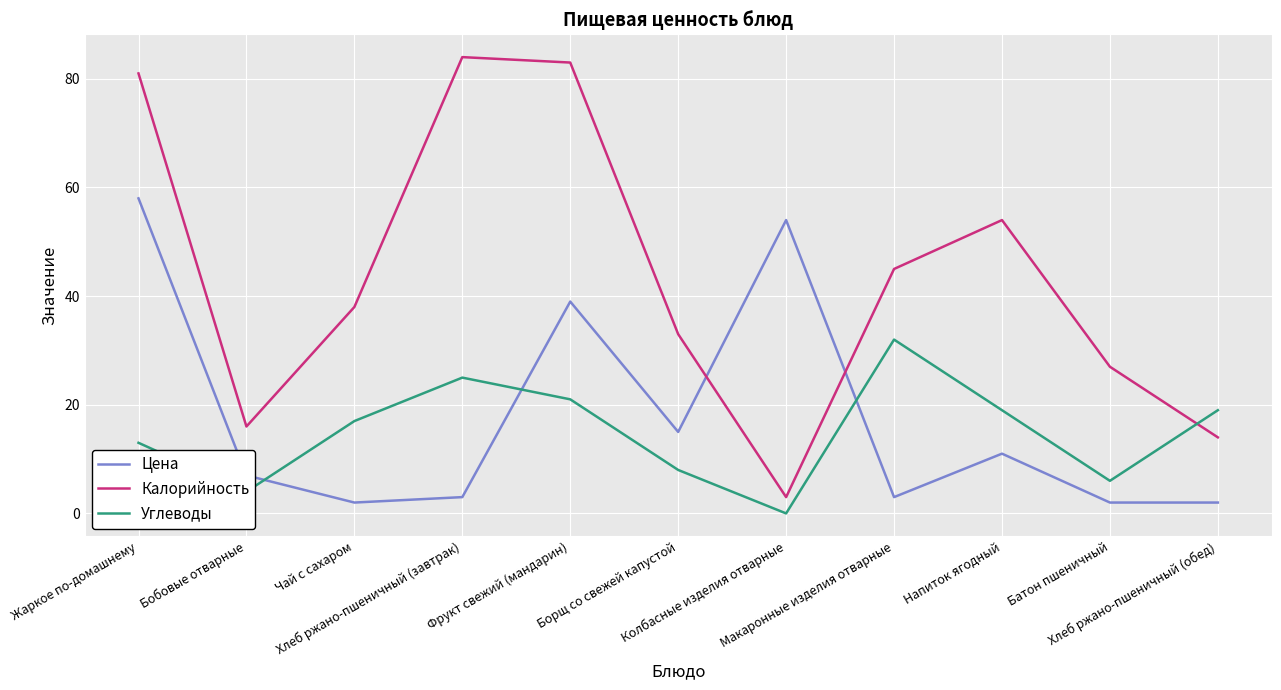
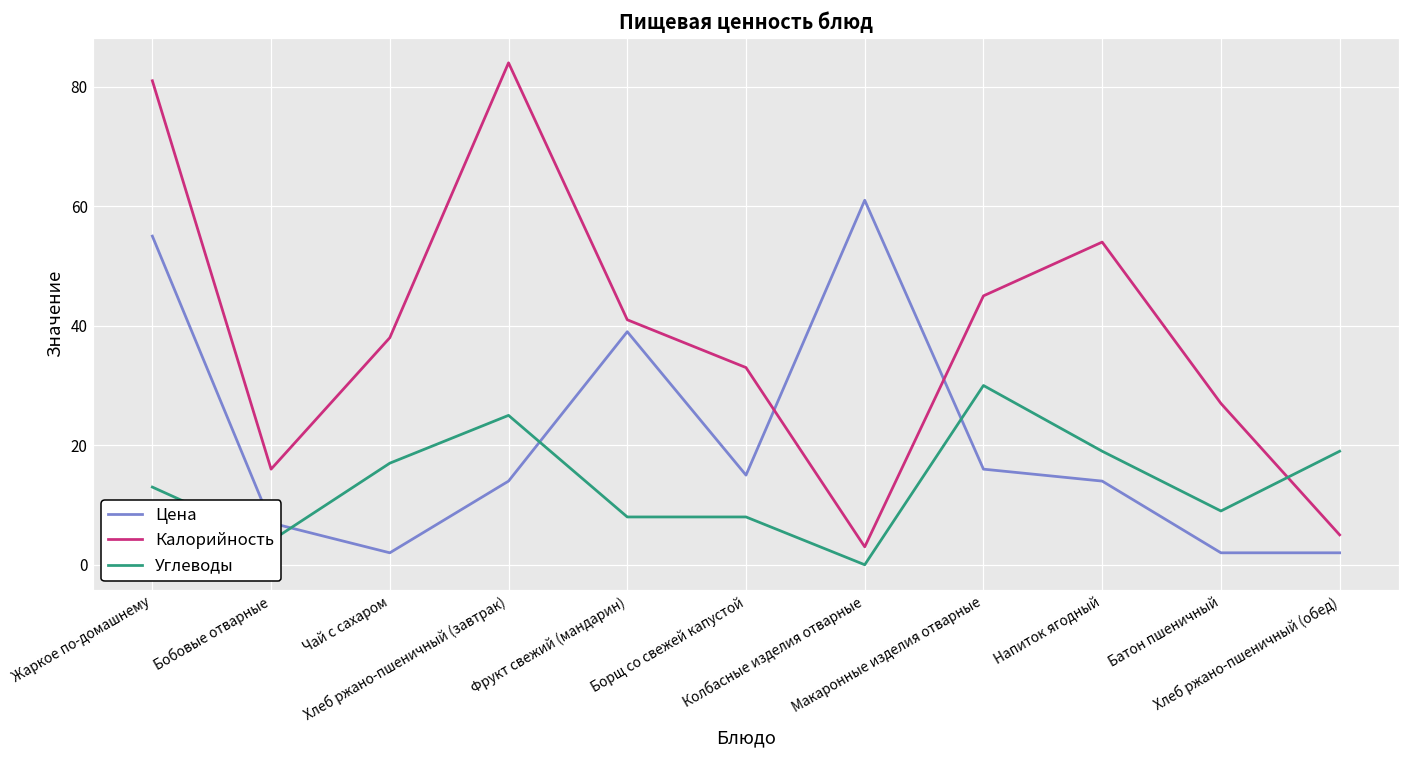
  {
    "Цена": {
-     "Жаркое по-домашнему": 58,
+     "Жаркое по-домашнему": 55,
      "Чай с сахаром": 2,
-     "Хлеб ржано-пшеничный (завтрак)": 3,
+     "Хлеб ржано-пшеничный (завтрак)": 14,
      "Фрукт свежий (мандарин)": 39,
      "Борщ со свежей капустой": 15,
-     "Колбасные изделия отварные": 54,
-     "Макаронные изделия отварные": 3,
-     "Напиток ягодный": 11,
+     "Колбасные изделия отварные": 61,
+     "Макаронные изделия отварные": 16,
+     "Напиток ягодный": 14,
      "Батон пшеничный": 2,
      "Хлеб ржано-пшеничный (обед)": 2
    },
    "Калорийность": {
      "Жаркое по-домашнему": 81,
      "Бобовые отварные": 16,
      "Чай с сахаром": 38,
      "Хлеб ржано-пшеничный (завтрак)": 84,
-     "Фрукт свежий (мандарин)": 83,
+     "Фрукт свежий (мандарин)": 41,
      "Борщ со свежей капустой": 33,
      "Колбасные изделия отварные": 3,
      "Макаронные изделия отварные": 45,
      "Напиток ягодный": 54,
      "Батон пшеничный": 27,
-     "Хлеб ржано-пшеничный (обед)": 14
+     "Хлеб ржано-пшеничный (обед)": 5
    },
    "Углеводы": {
      "Жаркое по-домашнему": 13,
      "Чай с сахаром": 17,
      "Хлеб ржано-пшеничный (завтрак)": 25,
-     "Фрукт свежий (мандарин)": 21,
+     "Фрукт свежий (мандарин)": 8,
      "Борщ со свежей капустой": 8,
      "Колбасные изделия отварные": 0,
-     "Макаронные изделия отварные": 32,
+     "Макаронные изделия отварные": 30,
      "Напиток ягодный": 19,
-     "Батон пшеничный": 6,
+     "Батон пшеничный": 9,
      "Хлеб ржано-пшеничный (обед)": 19
    }
  }
